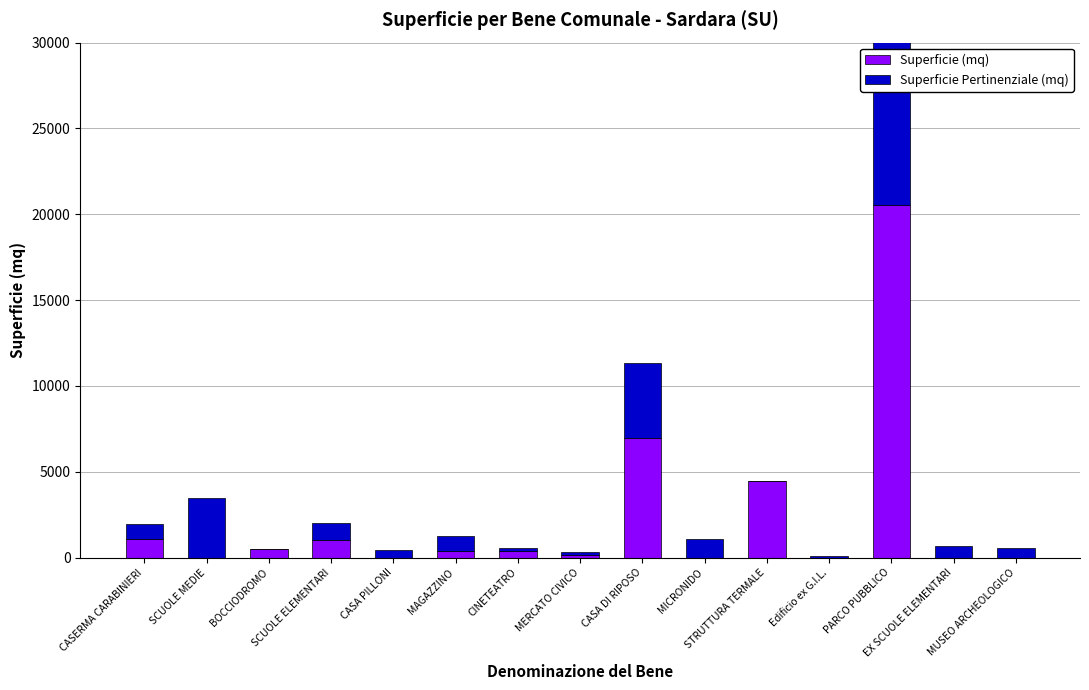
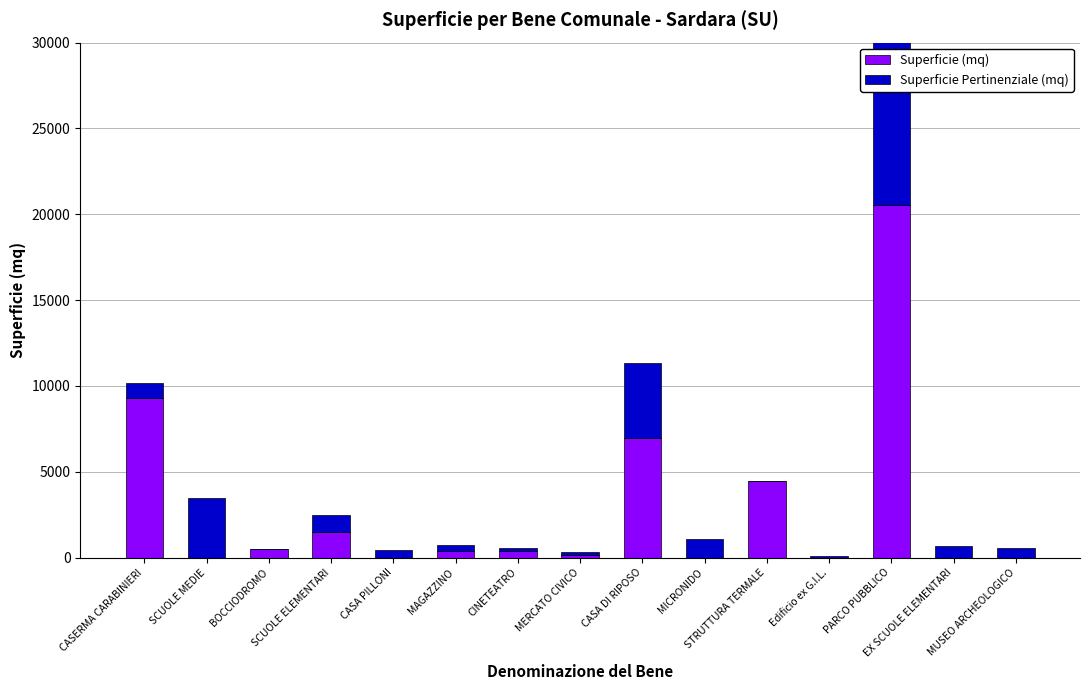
  {
    "Superficie (mq)": {
-     "CASERMA CARABINIERI": 1100,
+     "CASERMA CARABINIERI": 9300,
      "SCUOLE MEDIE": 0,
      "BOCCIODROMO": 500,
-     "SCUOLE ELEMENTARI": 1000,
+     "SCUOLE ELEMENTARI": 1500,
      "CASA PILLONI": 0,
      "MAGAZZINO": 400,
      "CINETEATRO": 400,
      "MERCATO CIVICO": 200,
      "CASA DI RIPOSO": 6900,
      "MICRONIDO": 0,
      "STRUTTURA TERMALE": 4400,
      "Edificio ex G.I.L.": 0,
      "PARCO PUBBLICO": 20600,
      "EX SCUOLE ELEMENTARI": 0,
      "MUSEO ARCHEOLOGICO": 0
    },
    "Superficie Pertinenziale (mq)": {
      "CASERMA CARABINIERI": 900,
      "SCUOLE MEDIE": 3500,
      "BOCCIODROMO": 0,
      "SCUOLE ELEMENTARI": 1000,
      "CASA PILLONI": 500,
-     "MAGAZZINO": 900,
+     "MAGAZZINO": 400,
      "CINETEATRO": 200,
      "MERCATO CIVICO": 200,
      "CASA DI RIPOSO": 4400,
      "MICRONIDO": 1100,
      "STRUTTURA TERMALE": 0,
      "EX SCUOLE ELEMENTARI": 700,
      "MUSEO ARCHEOLOGICO": 500
    }
  }
